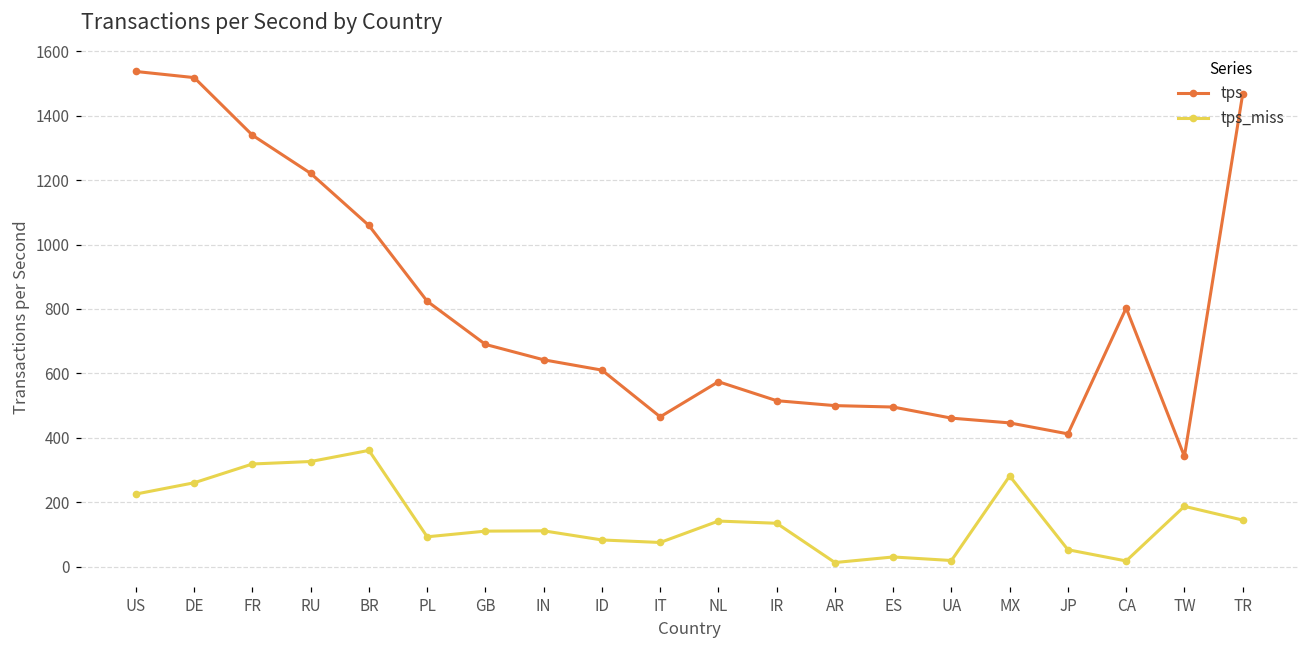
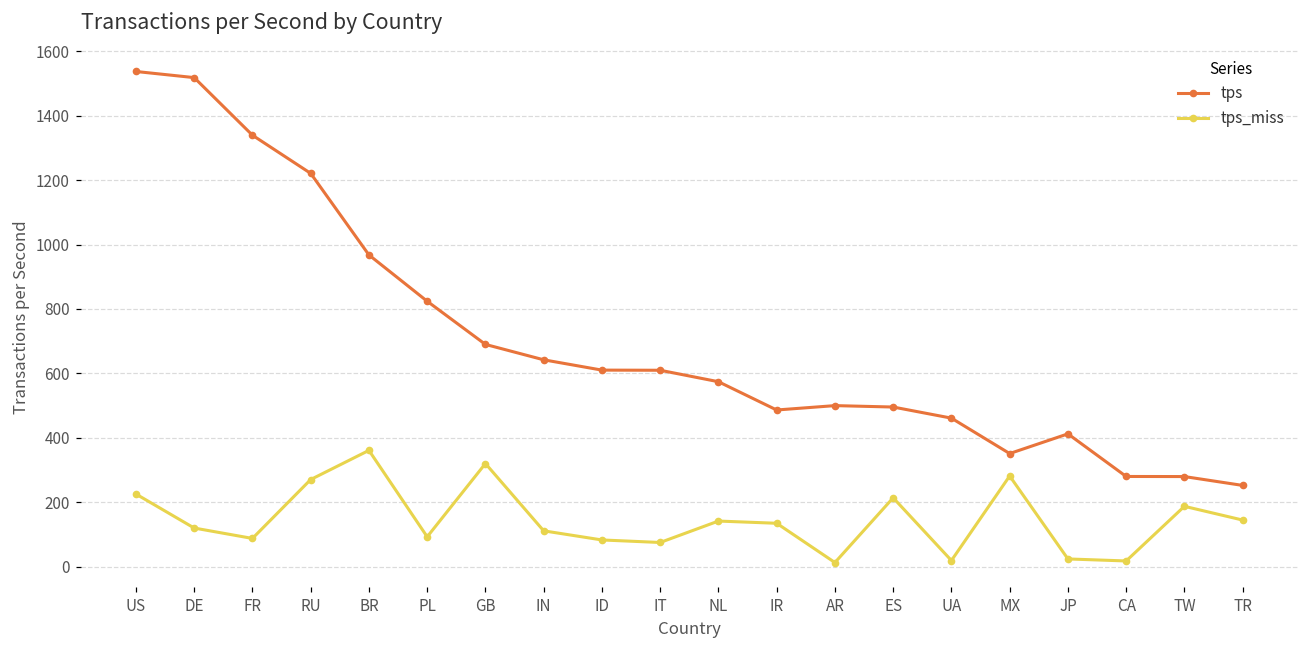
  {
    "tps": {
      "US": 1540,
      "DE": 1520,
      "FR": 1340,
      "RU": 1220,
-     "BR": 1060,
+     "BR": 970,
      "PL": 820,
      "GB": 690,
      "IN": 640,
      "ID": 610,
-     "IT": 470,
+     "IT": 610,
      "NL": 570,
-     "IR": 520,
+     "IR": 490,
      "AR": 500,
      "ES": 500,
      "UA": 460,
-     "MX": 450,
+     "MX": 350,
      "JP": 410,
-     "CA": 800,
-     "TW": 340,
-     "TR": 1470
+     "CA": 280,
+     "TW": 280,
+     "TR": 250
    },
    "tps_miss": {
      "US": 230,
-     "DE": 260,
-     "FR": 320,
-     "RU": 330,
+     "DE": 120,
+     "FR": 90,
+     "RU": 270,
      "BR": 360,
      "PL": 90,
-     "GB": 110,
+     "GB": 320,
      "IN": 110,
      "ID": 80,
      "IT": 80,
      "NL": 140,
      "IR": 130,
      "AR": 10,
-     "ES": 30,
+     "ES": 210,
      "UA": 20,
      "MX": 280,
-     "JP": 50,
+     "JP": 20,
      "CA": 20,
      "TW": 190,
      "TR": 140
    }
  }
